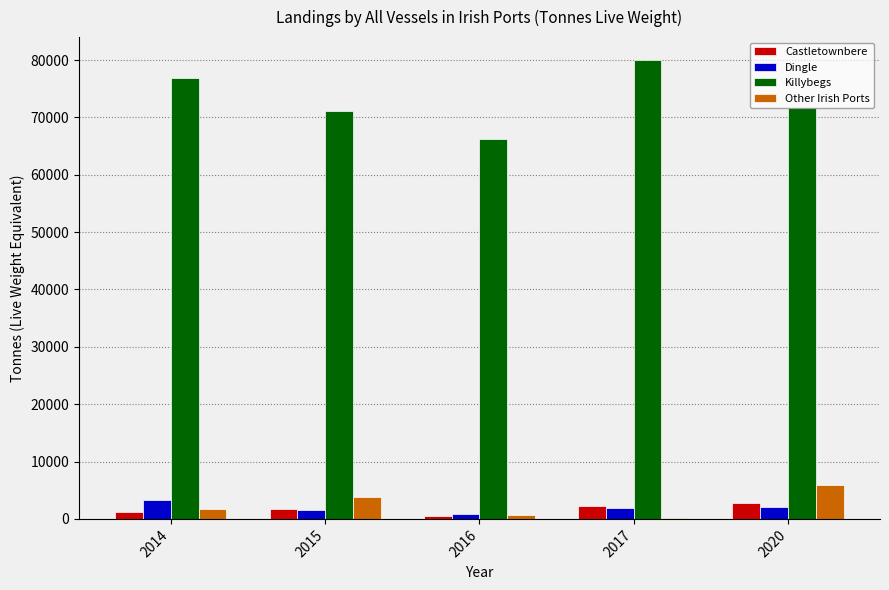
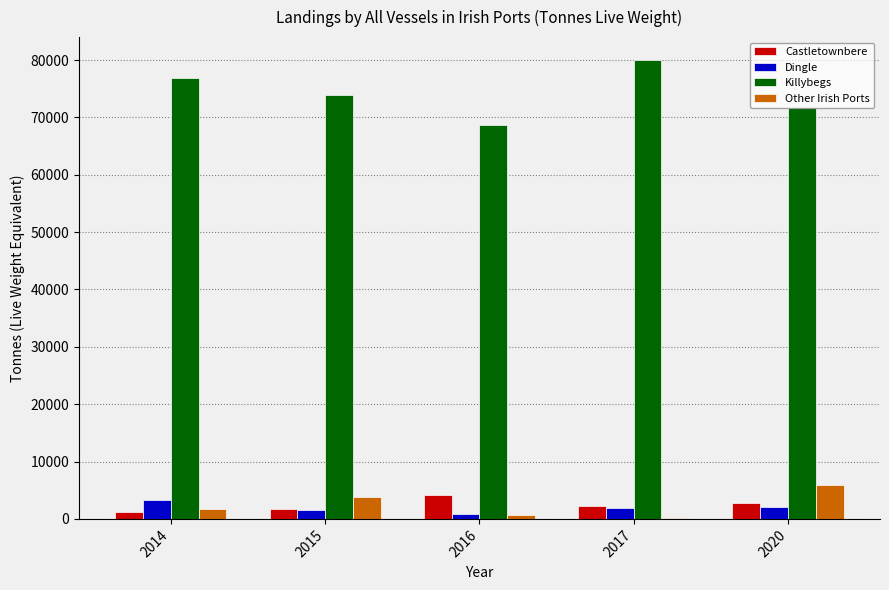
  {
    "Castletownbere": {
      "2014": 1000,
      "2015": 2000,
-     "2016": 1000,
+     "2016": 4000,
      "2017": 2000,
      "2020": 3000
    },
    "Dingle": {
      "2014": 3000,
      "2015": 2000,
      "2016": 1000,
      "2017": 2000,
      "2020": 2000
    },
    "Killybegs": {
      "2014": 77000,
-     "2015": 71000,
-     "2016": 66000,
+     "2015": 74000,
+     "2016": 69000,
      "2017": 80000
    },
    "Other Irish Ports": {
      "2014": 2000,
      "2015": 4000,
      "2016": 1000,
      "2020": 6000
    }
  }
